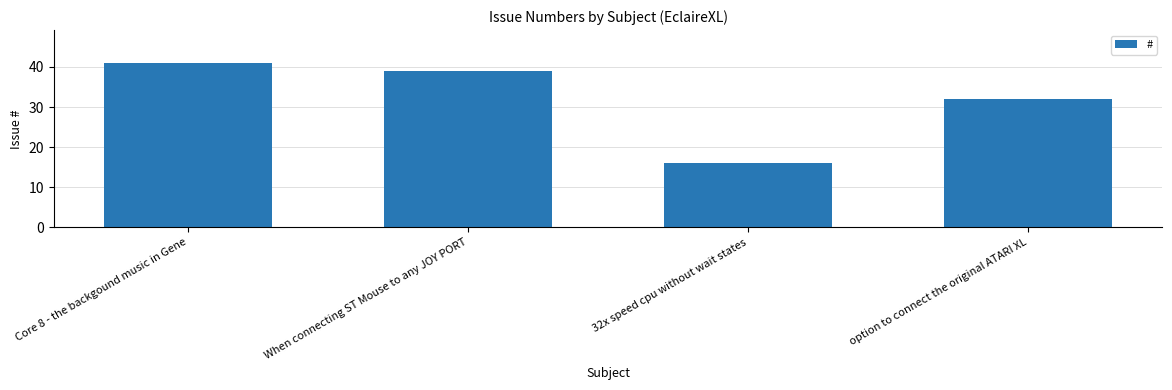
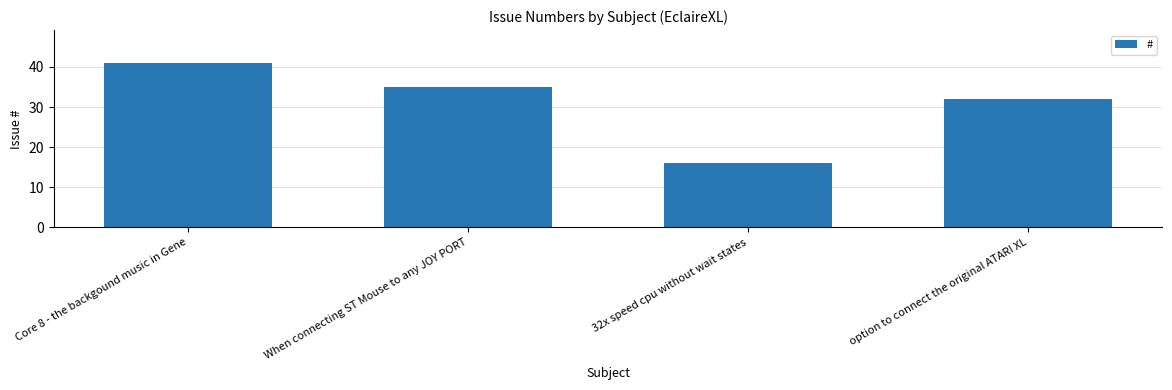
  {
    "Core 8 - the backgound music in Gene": 41,
-   "When connecting ST Mouse to any JOY PORT": 39,
+   "When connecting ST Mouse to any JOY PORT": 35,
    "32x speed cpu without wait states": 16,
    "option to connect the original ATARI XL": 32
  }
